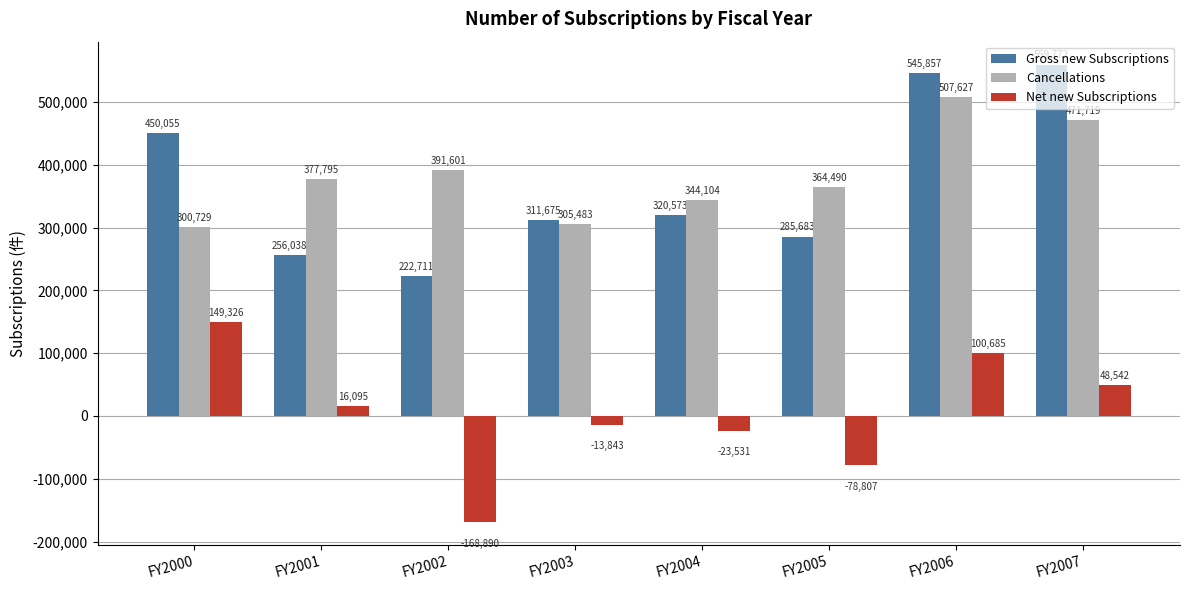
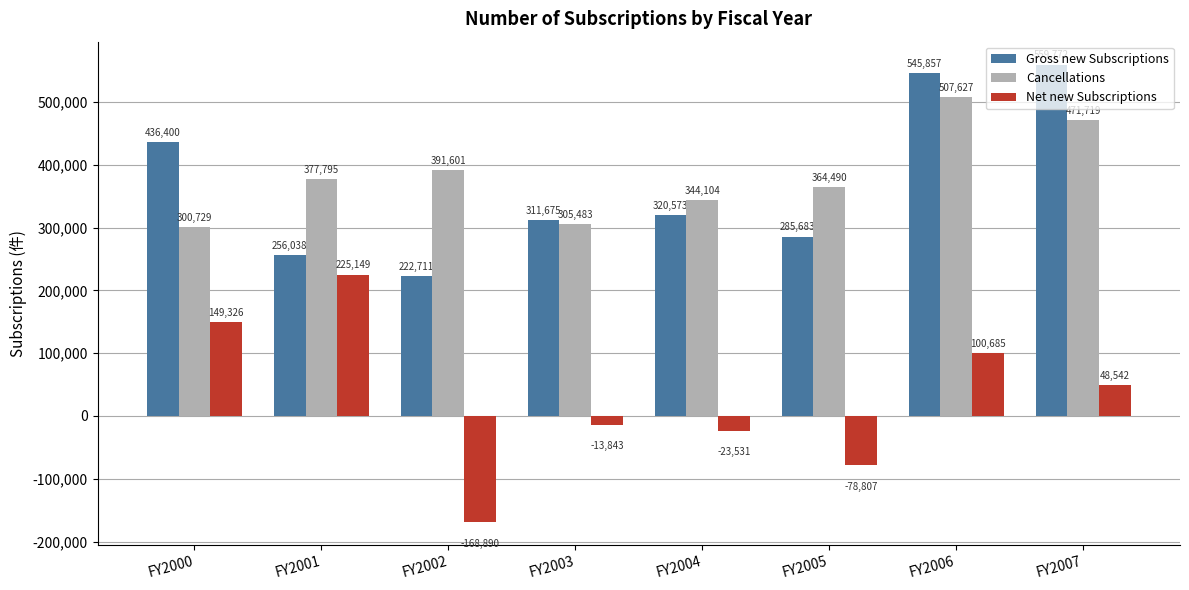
  {
    "Gross new Subscriptions": {
-     "FY2000": "450,055",
+     "FY2000": "436,400",
      "FY2001": "256,038",
      "FY2002": "222,711",
      "FY2003": "311,675",
      "FY2004": "320,573",
      "FY2005": "285,683",
      "FY2006": "545,857"
    },
    "Cancellations": {
      "FY2000": "300,729",
      "FY2001": "377,795",
      "FY2002": "391,601",
      "FY2003": "305,483",
      "FY2004": "344,104",
      "FY2005": "364,490",
      "FY2006": "507,627"
    },
    "Net new Subscriptions": {
      "FY2000": "149,326",
-     "FY2001": "16,095",
+     "FY2001": "225,149",
      "FY2002": "-168,890",
      "FY2003": "-13,843",
      "FY2004": "-23,531",
      "FY2005": "-78,807",
      "FY2006": "100,685",
      "FY2007": "48,542"
    }
  }
